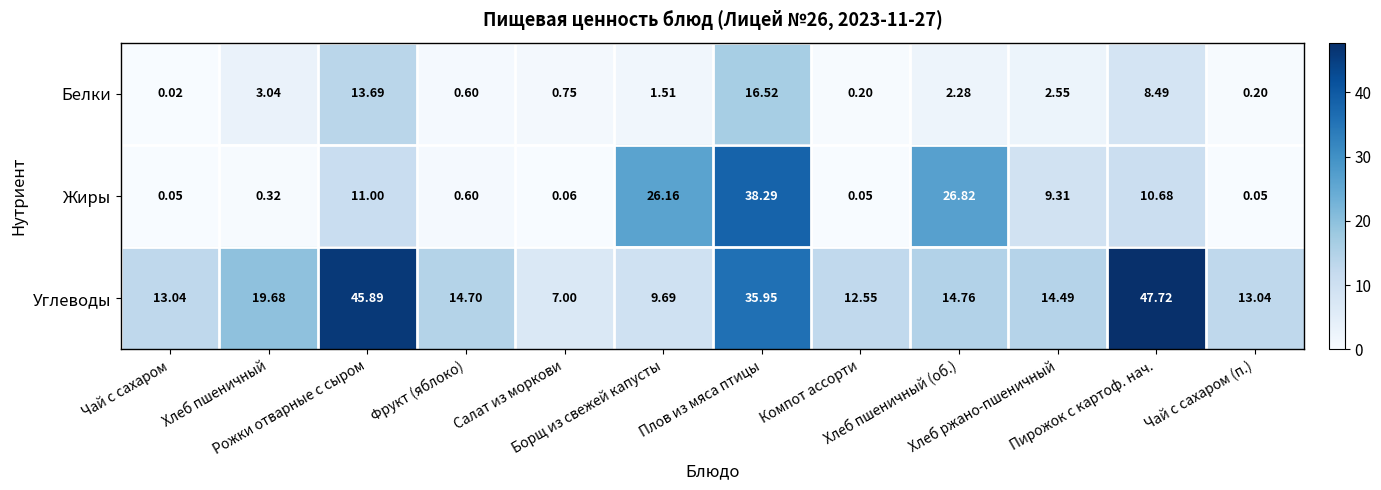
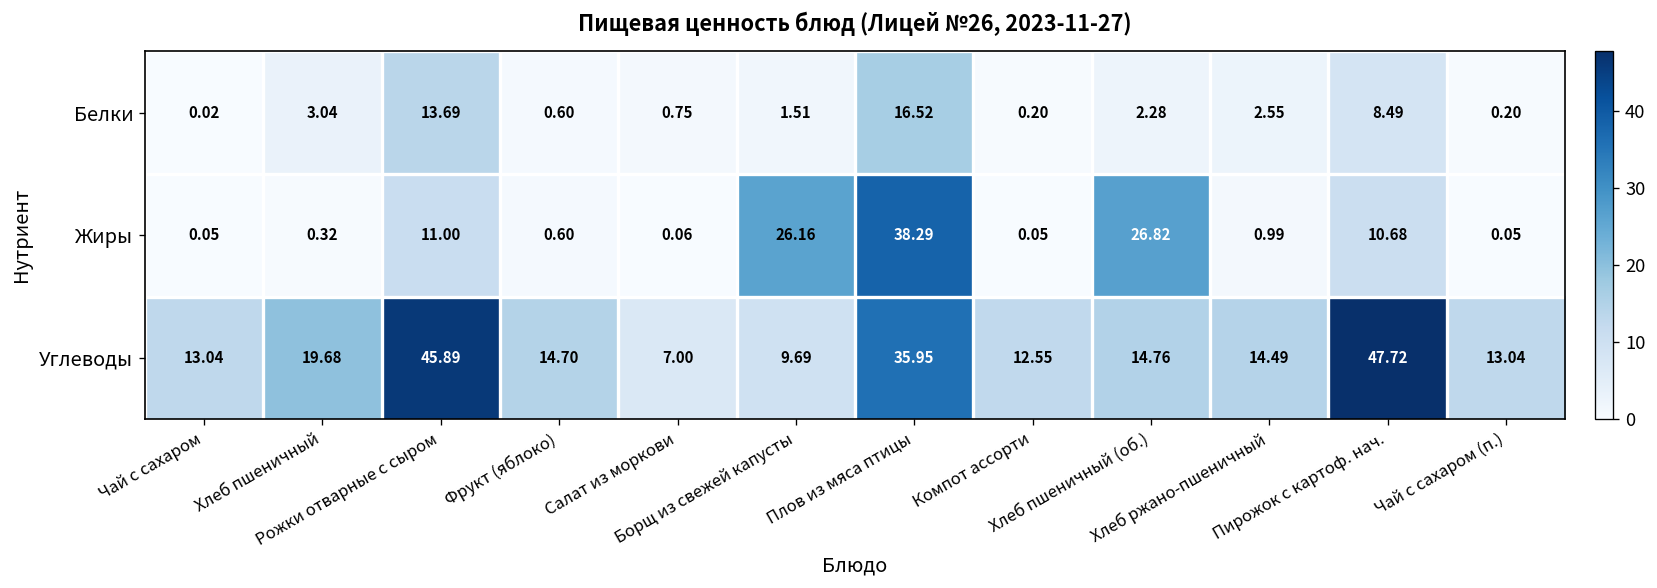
  {
    "Белки": {
      "Чай с сахаром": 0.02,
      "Хлеб пшеничный": 3.04,
      "Рожки отварные с сыром": 13.69,
      "Фрукт (яблоко)": 0.60,
      "Салат из моркови": 0.75,
      "Борщ из свежей капусты": 1.51,
      "Плов из мяса птицы": 16.52,
      "Компот ассорти": 0.20,
      "Хлеб пшеничный (об.)": 2.28,
      "Хлеб ржано-пшеничный": 2.55,
      "Пирожок с картоф. нач.": 8.49,
      "Чай с сахаром (п.)": 0.20
    },
    "Жиры": {
      "Чай с сахаром": 0.05,
      "Хлеб пшеничный": 0.32,
      "Рожки отварные с сыром": 11.00,
      "Фрукт (яблоко)": 0.60,
      "Салат из моркови": 0.06,
      "Борщ из свежей капусты": 26.16,
      "Плов из мяса птицы": 38.29,
      "Компот ассорти": 0.05,
      "Хлеб пшеничный (об.)": 26.82,
-     "Хлеб ржано-пшеничный": 9.31,
+     "Хлеб ржано-пшеничный": 0.99,
      "Пирожок с картоф. нач.": 10.68,
      "Чай с сахаром (п.)": 0.05
    },
    "Углеводы": {
      "Чай с сахаром": 13.04,
      "Хлеб пшеничный": 19.68,
      "Рожки отварные с сыром": 45.89,
      "Фрукт (яблоко)": 14.70,
      "Салат из моркови": 7.00,
      "Борщ из свежей капусты": 9.69,
      "Плов из мяса птицы": 35.95,
      "Компот ассорти": 12.55,
      "Хлеб пшеничный (об.)": 14.76,
      "Хлеб ржано-пшеничный": 14.49,
      "Пирожок с картоф. нач.": 47.72,
      "Чай с сахаром (п.)": 13.04
    }
  }
